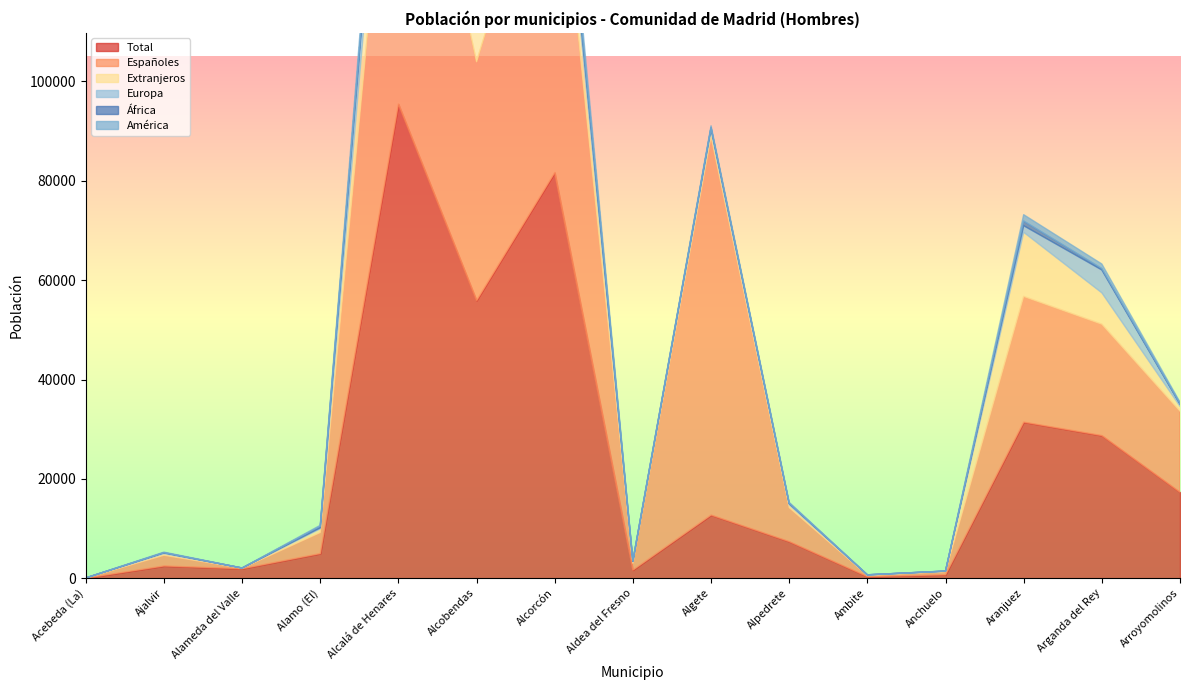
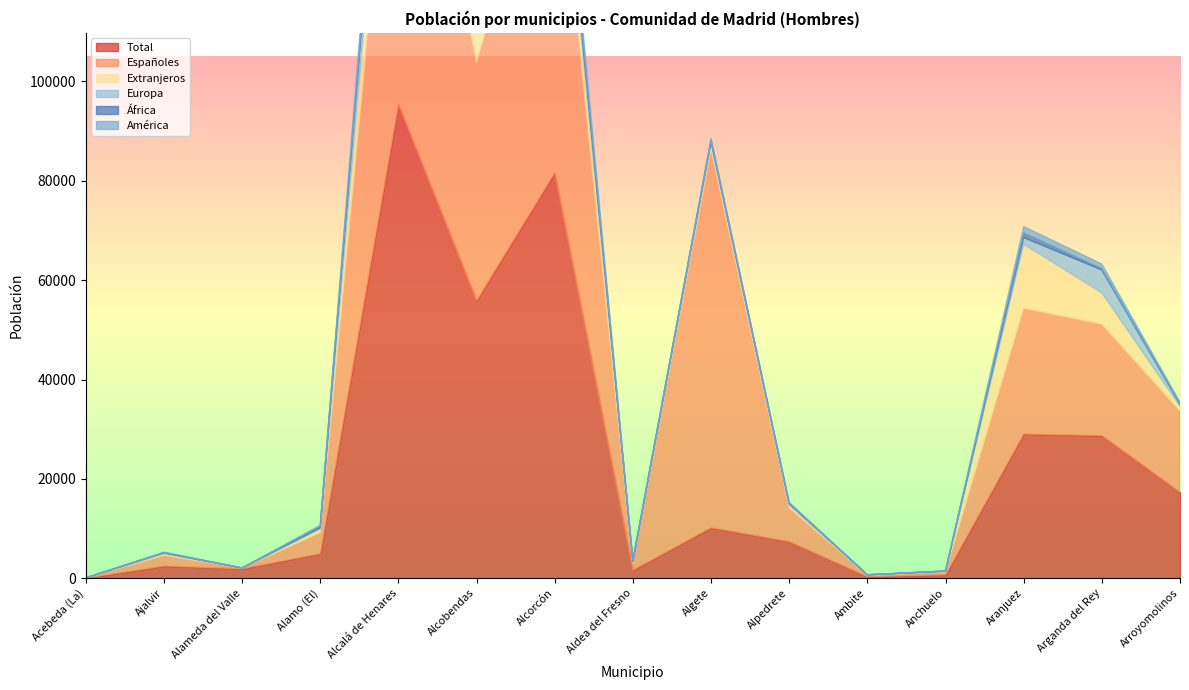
  {
    "Total": {
      "Ajalvir": 2000,
      "Alamo (El)": 5000,
      "Alcalá de Henares": 95000,
      "Alcobendas": 56000,
      "Alcorcón": 82000,
      "Aldea del Fresno": 2000,
-     "Algete": 13000,
+     "Algete": 10000,
      "Alpedrete": 7000,
      "Anchuelo": 1000,
-     "Aranjuez": 31000,
+     "Aranjuez": 29000,
      "Arganda del Rey": 29000,
      "Arroyomolinos": 17000
    },
    "Españoles": {
      "Alamo (El)": 4000,
      "Alcobendas": 48000,
      "Algete": 76000,
      "Alpedrete": 7000,
      "Aranjuez": 25000,
      "Arganda del Rey": 22000,
      "Arroyomolinos": 16000
    },
    "Extranjeros": {
      "Algete": 1000,
      "Aranjuez": 13000,
      "Arganda del Rey": 6000
    },
    "África": {
      "Aranjuez": 1000
    }
  }
